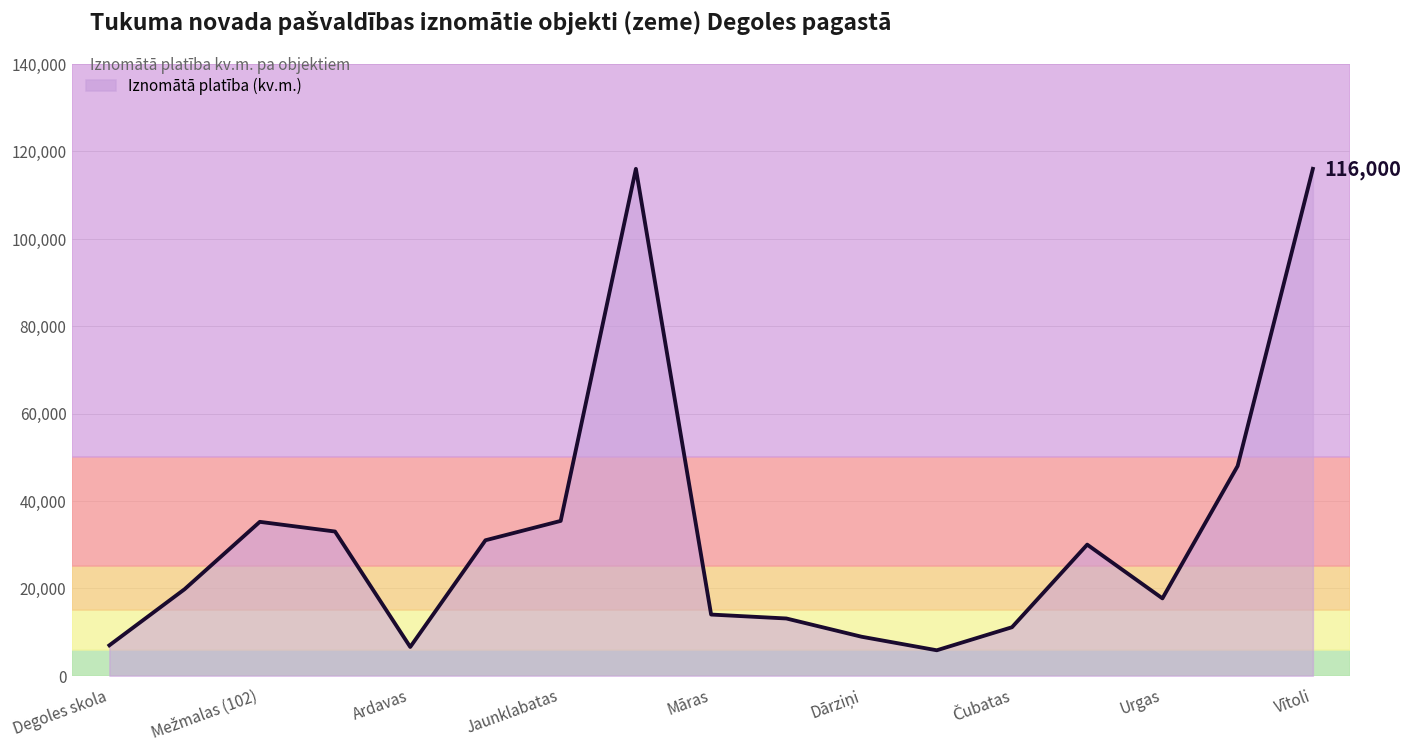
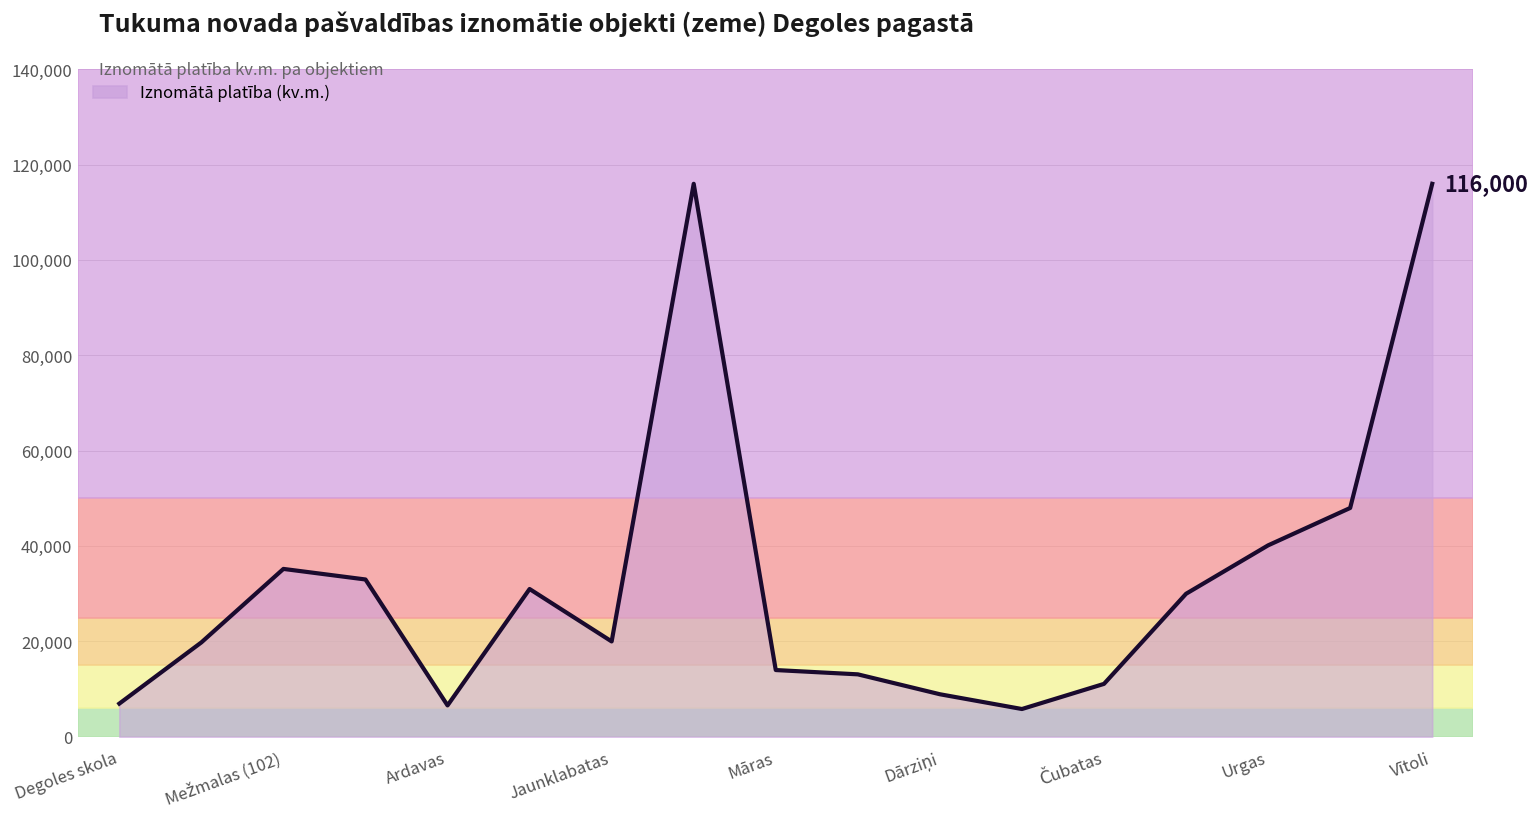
  {
    "Degoles skola": "7,000",
    "Mežmalas (102)": "35,000",
    "Ardavas": "7,000",
-   "Jaunklabatas": "35,000",
+   "Jaunklabatas": "20,000",
    "Māras": "14,000",
    "Dārziņi": "9,000",
    "Čubatas": "11,000",
-   "Urgas": "18,000"
+   "Urgas": "40,000"
  }
